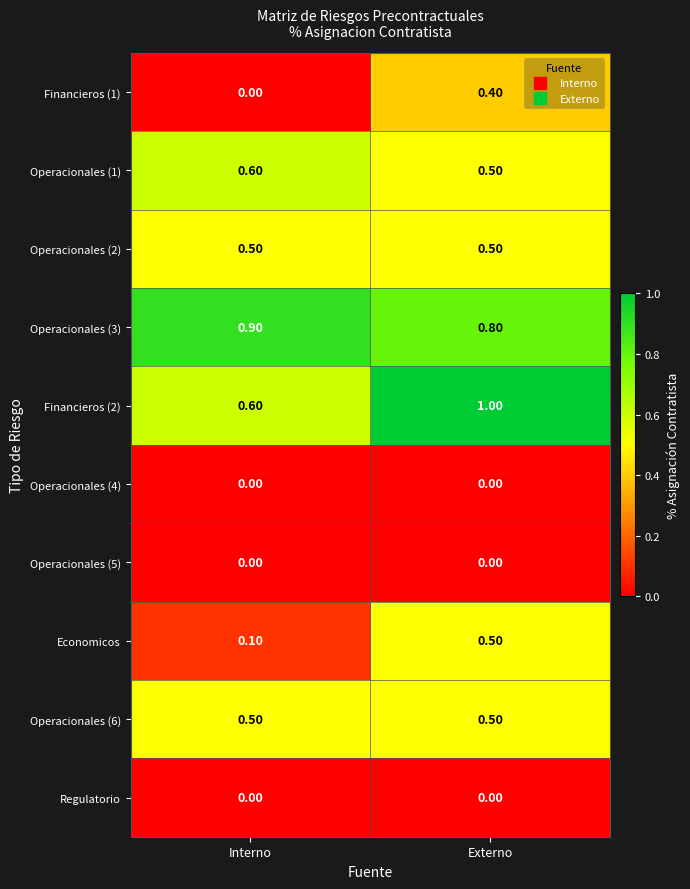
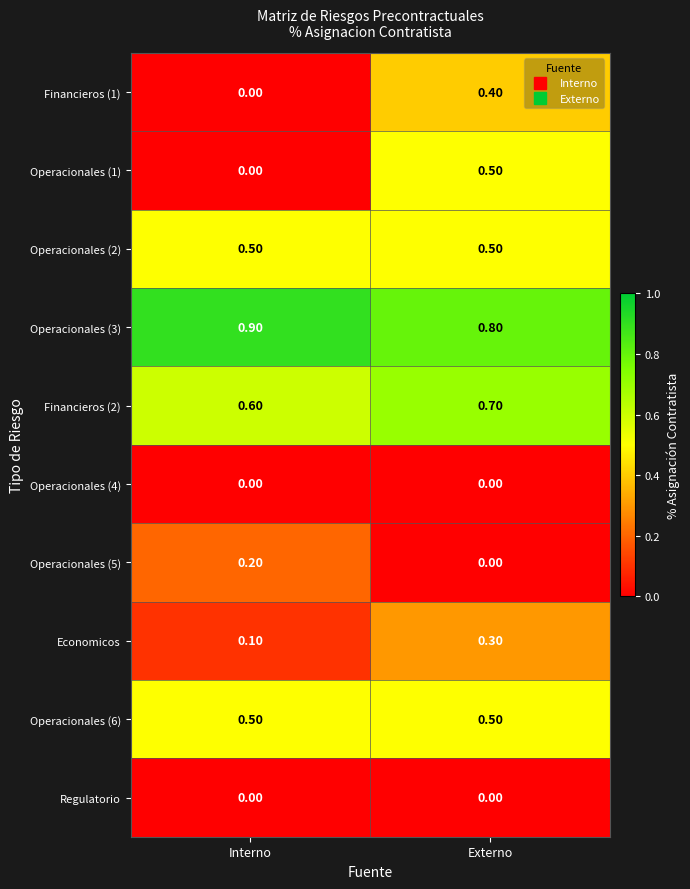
  {
    "Financieros (1)": {
      "Interno": 0.00,
      "Externo": 0.40
    },
    "Operacionales (1)": {
-     "Interno": 0.60,
+     "Interno": 0.00,
      "Externo": 0.50
    },
    "Operacionales (2)": {
      "Interno": 0.50,
      "Externo": 0.50
    },
    "Operacionales (3)": {
      "Interno": 0.90,
      "Externo": 0.80
    },
    "Financieros (2)": {
      "Interno": 0.60,
-     "Externo": 1.00
+     "Externo": 0.70
    },
    "Operacionales (4)": {
      "Interno": 0.00,
      "Externo": 0.00
    },
    "Operacionales (5)": {
-     "Interno": 0.00,
+     "Interno": 0.20,
      "Externo": 0.00
    },
    "Economicos": {
      "Interno": 0.10,
-     "Externo": 0.50
+     "Externo": 0.30
    },
    "Operacionales (6)": {
      "Interno": 0.50,
      "Externo": 0.50
    },
    "Regulatorio": {
      "Interno": 0.00,
      "Externo": 0.00
    }
  }
